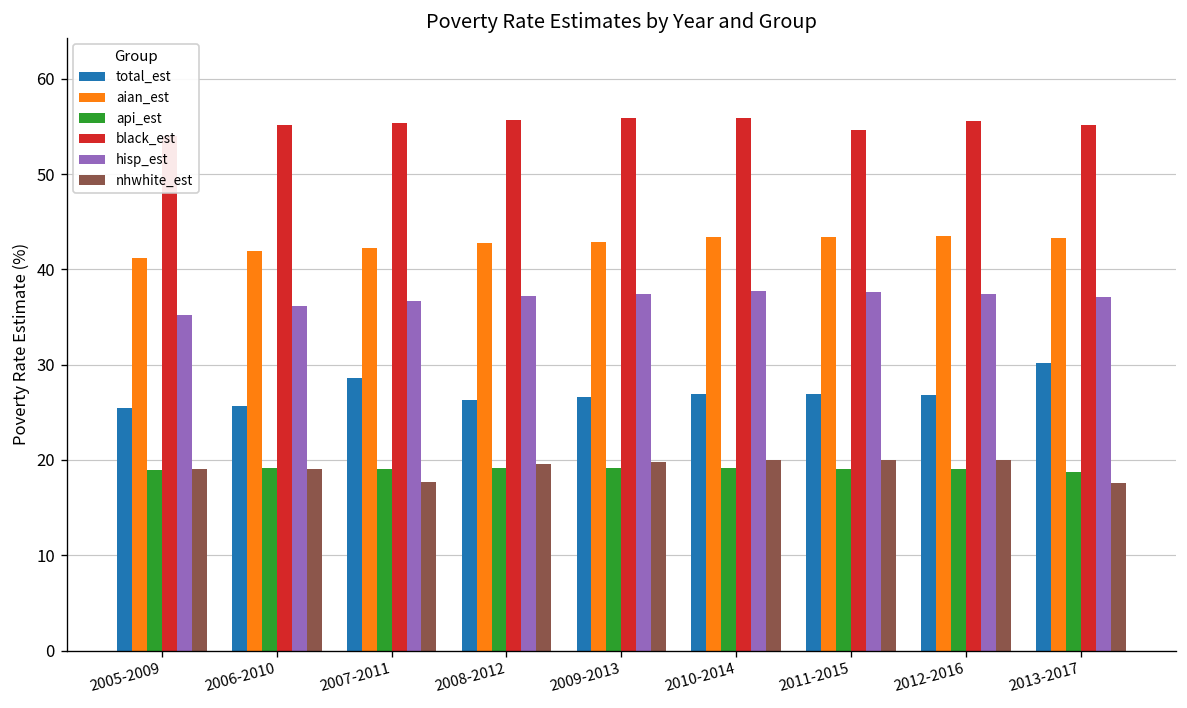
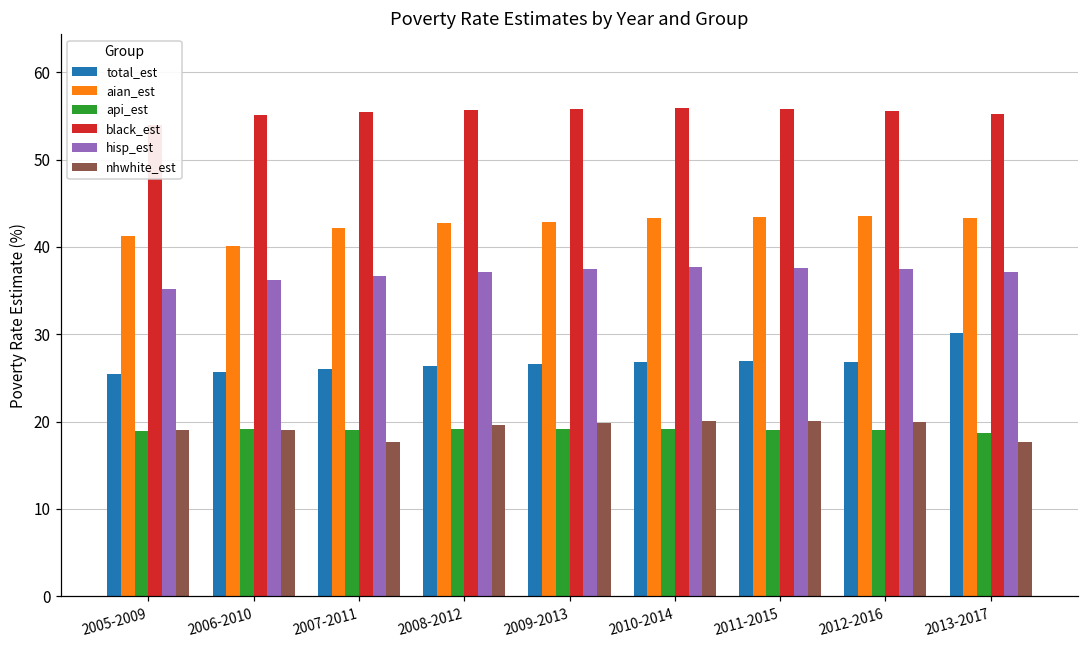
  {
    "total_est": {
      "2005-2009": 25,
      "2006-2010": 26,
-     "2007-2011": 29,
+     "2007-2011": 26,
      "2008-2012": 26,
      "2009-2013": 27,
      "2010-2014": 27,
      "2011-2015": 27,
      "2012-2016": 27,
      "2013-2017": 30
    },
    "aian_est": {
      "2005-2009": 41,
-     "2006-2010": 42,
+     "2006-2010": 40,
      "2007-2011": 42,
      "2008-2012": 43,
      "2009-2013": 43,
      "2010-2014": 43,
      "2011-2015": 43,
      "2012-2016": 43,
      "2013-2017": 43
    },
    "api_est": {
      "2005-2009": 19,
      "2006-2010": 19,
      "2007-2011": 19,
      "2008-2012": 19,
      "2009-2013": 19,
      "2010-2014": 19,
      "2011-2015": 19,
      "2012-2016": 19,
      "2013-2017": 19
    },
    "black_est": {
      "2006-2010": 55,
      "2007-2011": 55,
      "2008-2012": 56,
      "2009-2013": 56,
      "2010-2014": 56,
-     "2011-2015": 55,
+     "2011-2015": 56,
      "2012-2016": 56,
      "2013-2017": 55
    },
    "hisp_est": {
      "2005-2009": 35,
      "2006-2010": 36,
      "2007-2011": 37,
      "2008-2012": 37,
      "2009-2013": 37,
      "2010-2014": 38,
      "2011-2015": 38,
      "2012-2016": 37,
      "2013-2017": 37
    },
    "nhwhite_est": {
      "2005-2009": 19,
      "2006-2010": 19,
      "2007-2011": 18,
      "2008-2012": 20,
      "2009-2013": 20,
      "2010-2014": 20,
      "2011-2015": 20,
      "2012-2016": 20,
      "2013-2017": 18
    }
  }
